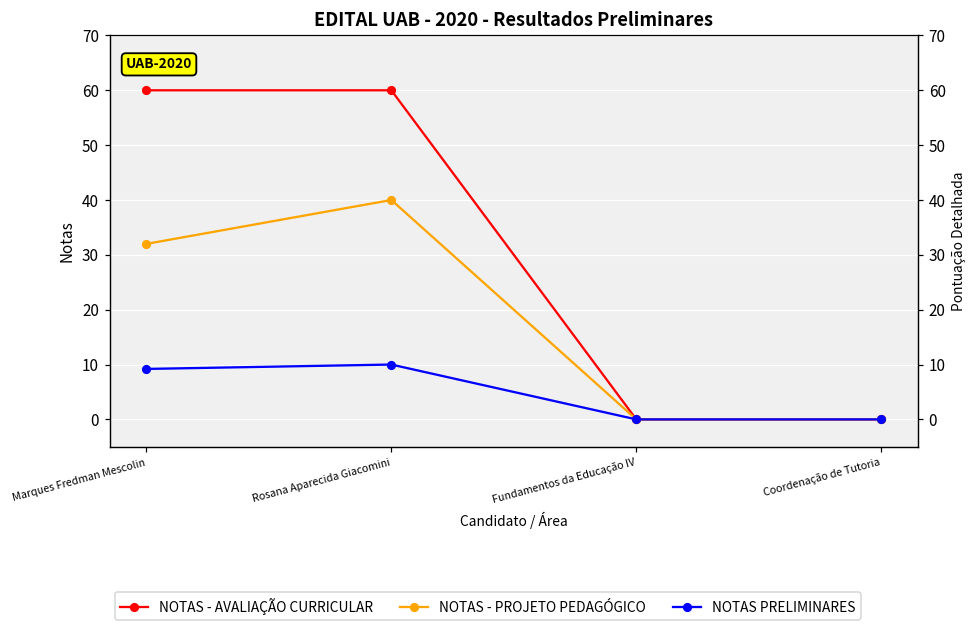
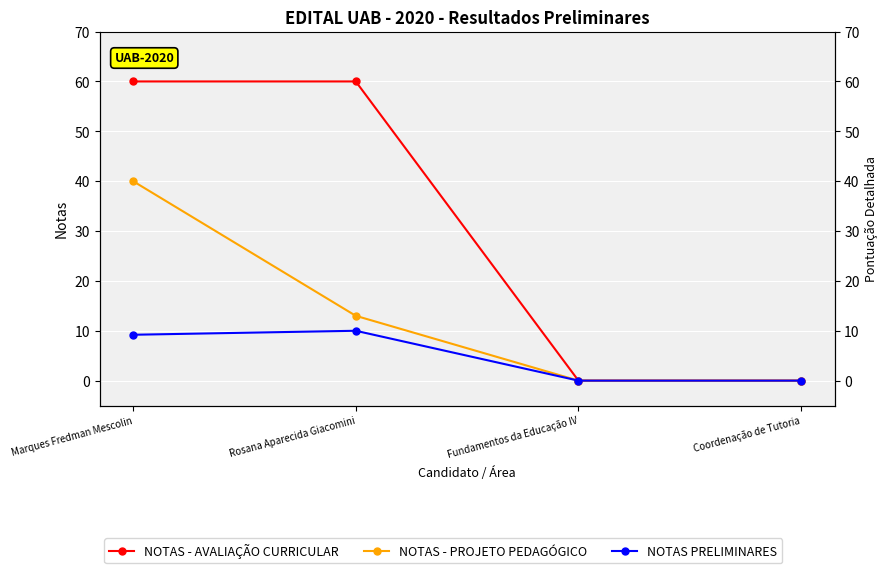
  {
    "NOTAS - AVALIAÇÃO CURRICULAR": {
      "Marques Fredman Mescolin": 60,
      "Rosana Aparecida Giacomini": 60
    },
    "NOTAS - PROJETO PEDAGÓGICO": {
-     "Marques Fredman Mescolin": 32,
-     "Rosana Aparecida Giacomini": 40
+     "Marques Fredman Mescolin": 40,
+     "Rosana Aparecida Giacomini": 13
    },
    "NOTAS PRELIMINARES": {
      "Marques Fredman Mescolin": 9,
      "Rosana Aparecida Giacomini": 10
    }
  }
